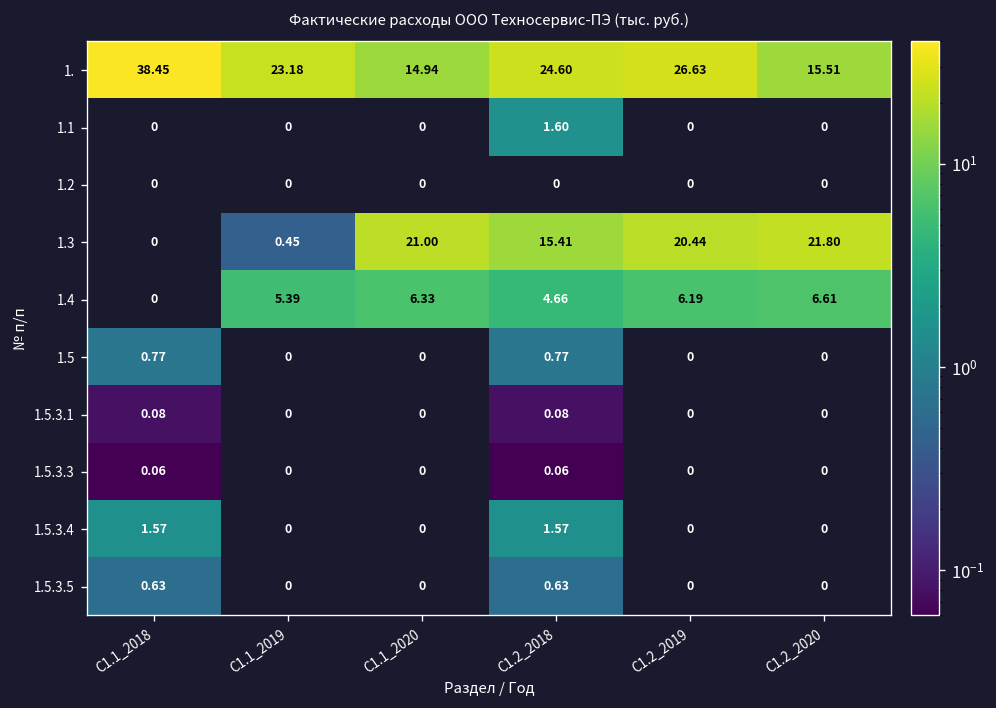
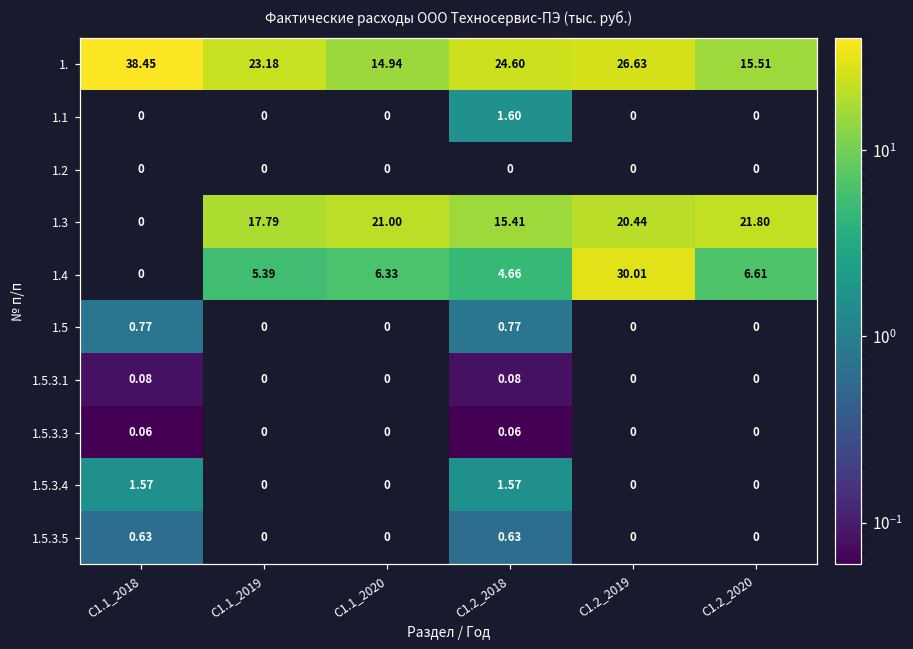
  {
    "1.": {
      "C1.1_2018": 38.45,
      "C1.1_2019": 23.18,
      "C1.1_2020": 14.94,
      "C1.2_2018": 24.60,
      "C1.2_2019": 26.63,
      "C1.2_2020": 15.51
    },
    "1.1": {
      "C1.2_2018": 1.60
    },
    "1.3": {
-     "C1.1_2019": 0.45,
+     "C1.1_2019": 17.79,
      "C1.1_2020": 21.00,
      "C1.2_2018": 15.41,
      "C1.2_2019": 20.44,
      "C1.2_2020": 21.80
    },
    "1.4": {
      "C1.1_2019": 5.39,
      "C1.1_2020": 6.33,
      "C1.2_2018": 4.66,
-     "C1.2_2019": 6.19,
+     "C1.2_2019": 30.01,
      "C1.2_2020": 6.61
    },
    "1.5": {
      "C1.1_2018": 0.77,
      "C1.2_2018": 0.77
    },
    "1.5.3.1": {
      "C1.1_2018": 0.08,
      "C1.2_2018": 0.08
    },
    "1.5.3.3": {
      "C1.1_2018": 0.06,
      "C1.2_2018": 0.06
    },
    "1.5.3.4": {
      "C1.1_2018": 1.57,
      "C1.2_2018": 1.57
    },
    "1.5.3.5": {
      "C1.1_2018": 0.63,
      "C1.2_2018": 0.63
    }
  }
